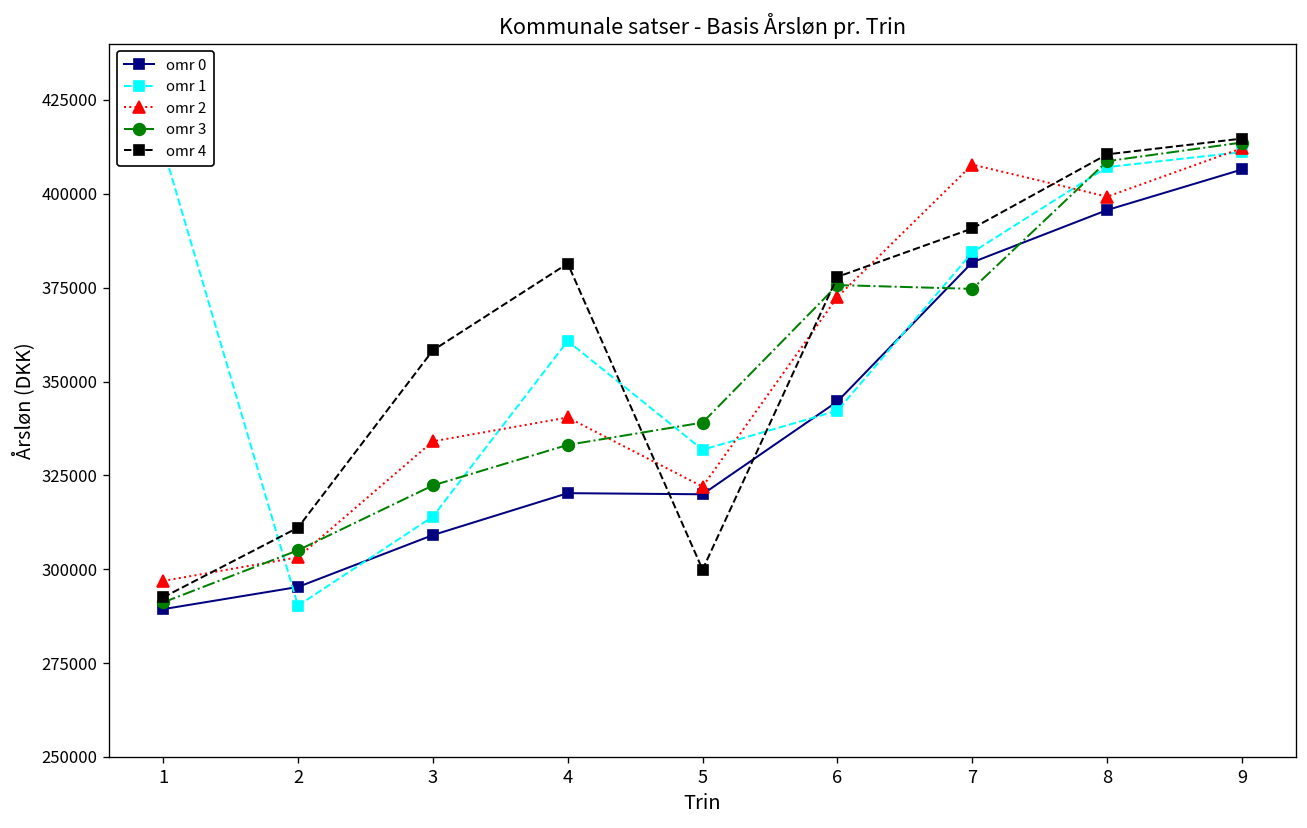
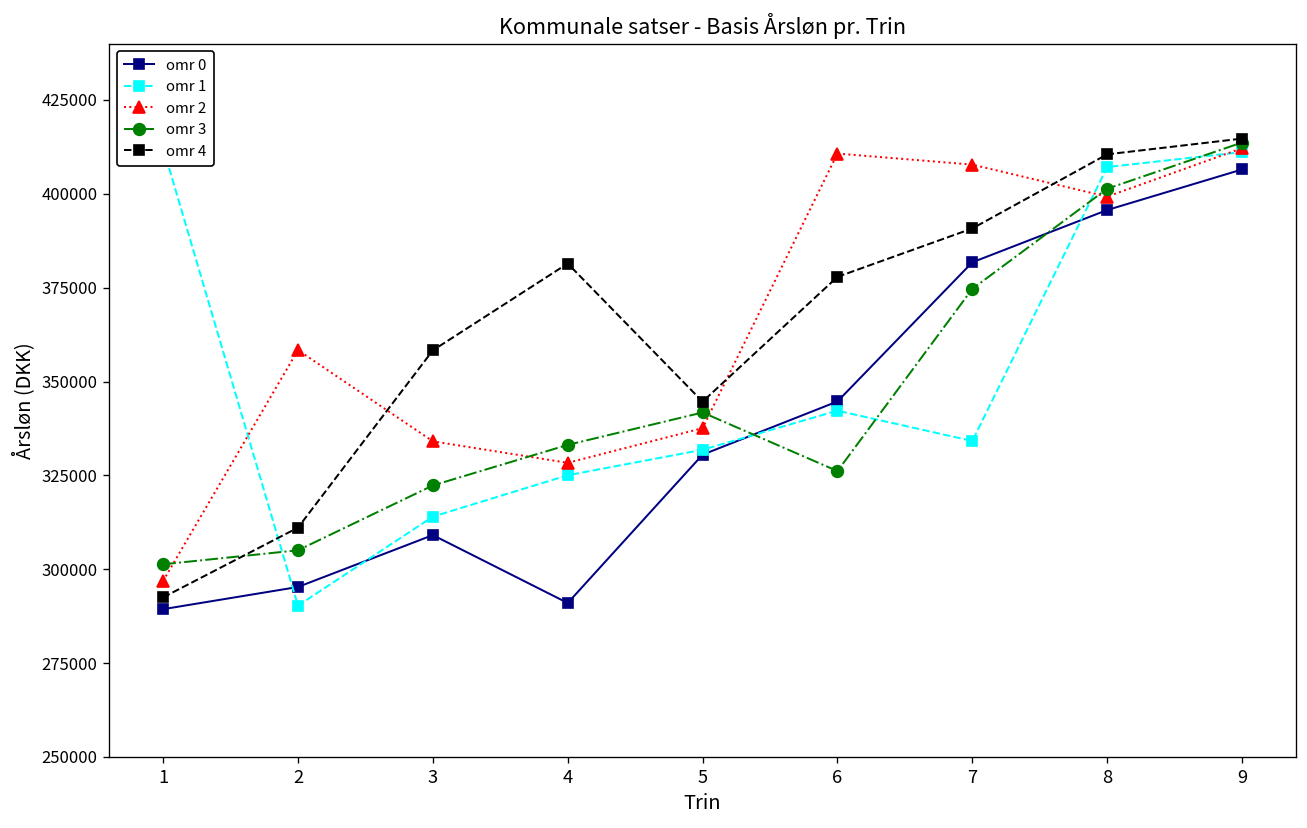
  {
    "omr 0": {
      "1": 289000,
      "2": 295000,
      "3": 309000,
-     "4": 320000,
-     "5": 320000,
+     "4": 291000,
+     "5": 331000,
      "6": 345000,
      "7": 382000,
      "8": 396000,
      "9": 406000
    },
    "omr 1": {
      "2": 290000,
      "3": 314000,
-     "4": 361000,
+     "4": 325000,
      "5": 332000,
      "6": 342000,
-     "7": 384000,
+     "7": 334000,
      "8": 407000,
      "9": 411000
    },
    "omr 2": {
      "1": 297000,
-     "2": 303000,
+     "2": 358000,
      "3": 334000,
-     "4": 340000,
-     "5": 322000,
-     "6": 373000,
+     "4": 328000,
+     "5": 338000,
+     "6": 411000,
      "7": 408000,
      "8": 399000,
      "9": 412000
    },
    "omr 3": {
-     "1": 291000,
+     "1": 301000,
      "2": 305000,
      "3": 322000,
      "4": 333000,
-     "5": 339000,
-     "6": 376000,
+     "5": 342000,
+     "6": 326000,
      "7": 375000,
-     "8": 409000,
+     "8": 401000,
      "9": 414000
    },
    "omr 4": {
      "1": 292000,
      "2": 311000,
      "3": 358000,
      "4": 381000,
-     "5": 300000,
+     "5": 345000,
      "6": 378000,
      "7": 391000,
      "8": 411000,
      "9": 415000
    }
  }
